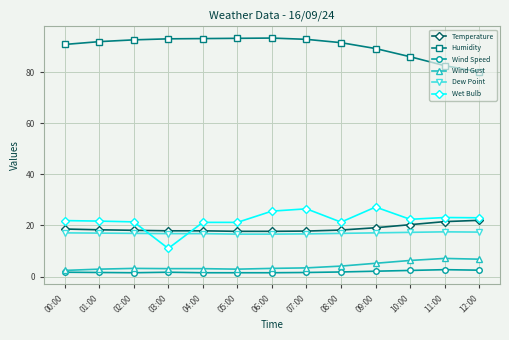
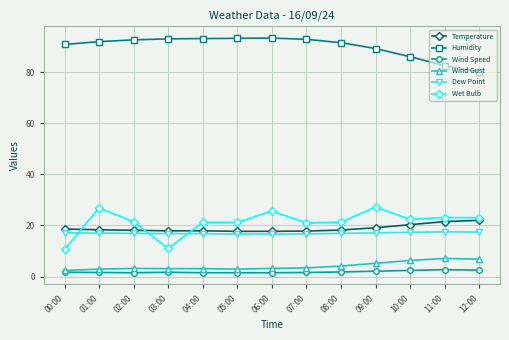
  {
    "Wet Bulb": {
-     "00:00": 22,
-     "01:00": 22,
+     "00:00": 11,
+     "01:00": 27,
      "02:00": 21,
      "03:00": 11,
      "04:00": 21,
      "05:00": 21,
      "06:00": 26,
-     "07:00": 27,
+     "07:00": 21,
      "08:00": 21,
      "09:00": 27,
      "10:00": 22,
      "11:00": 23
    }
  }
